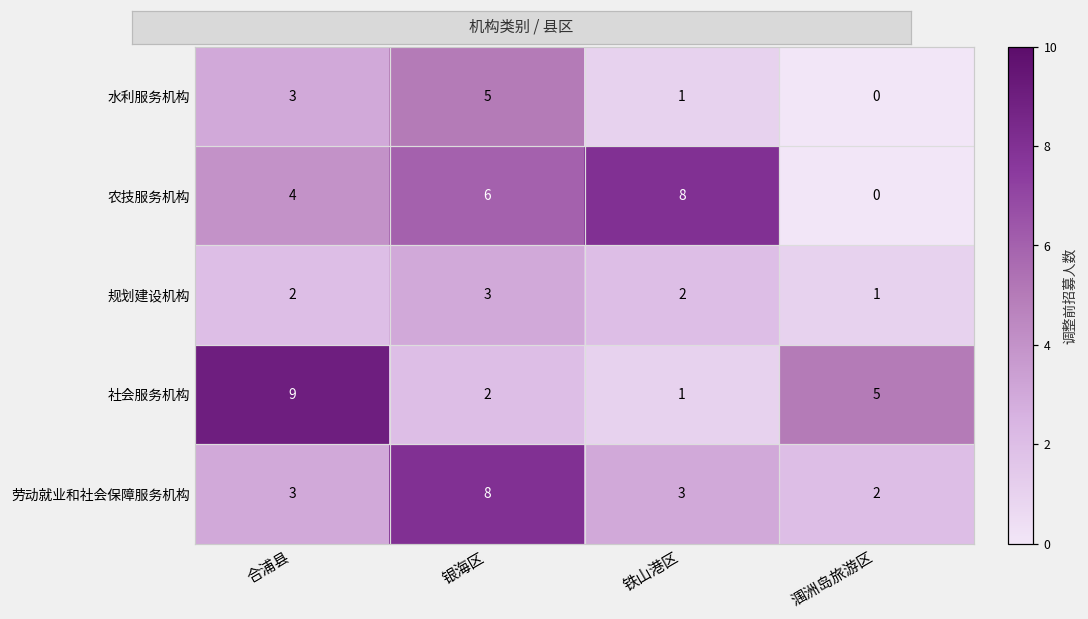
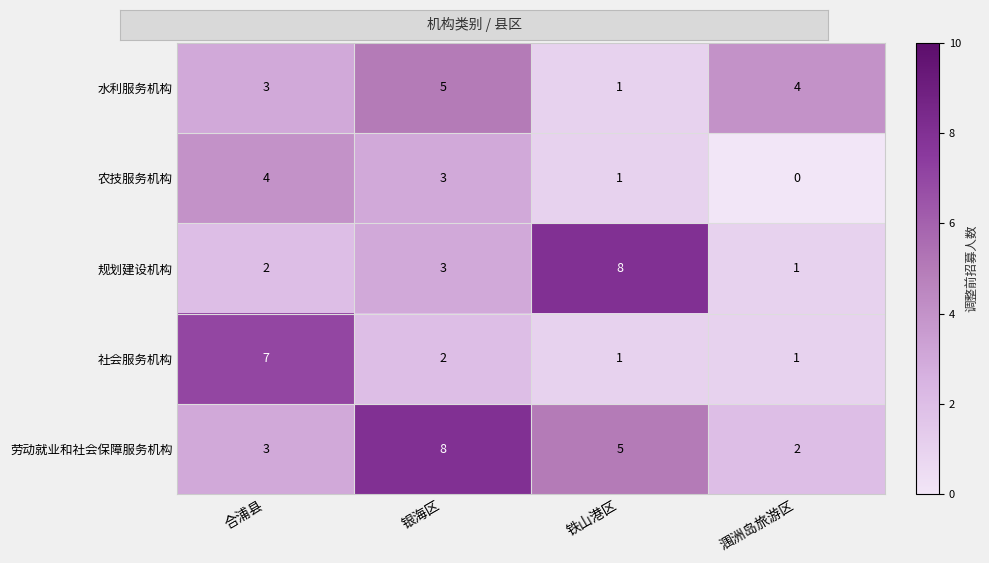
  {
    "水利服务机构": {
      "合浦县": 3,
      "银海区": 5,
      "铁山港区": 1,
-     "涠洲岛旅游区": 0
+     "涠洲岛旅游区": 4
    },
    "农技服务机构": {
      "合浦县": 4,
-     "银海区": 6,
-     "铁山港区": 8,
+     "银海区": 3,
+     "铁山港区": 1,
      "涠洲岛旅游区": 0
    },
    "规划建设机构": {
      "合浦县": 2,
      "银海区": 3,
-     "铁山港区": 2,
+     "铁山港区": 8,
      "涠洲岛旅游区": 1
    },
    "社会服务机构": {
-     "合浦县": 9,
+     "合浦县": 7,
      "银海区": 2,
      "铁山港区": 1,
-     "涠洲岛旅游区": 5
+     "涠洲岛旅游区": 1
    },
    "劳动就业和社会保障服务机构": {
      "合浦县": 3,
      "银海区": 8,
-     "铁山港区": 3,
+     "铁山港区": 5,
      "涠洲岛旅游区": 2
    }
  }
